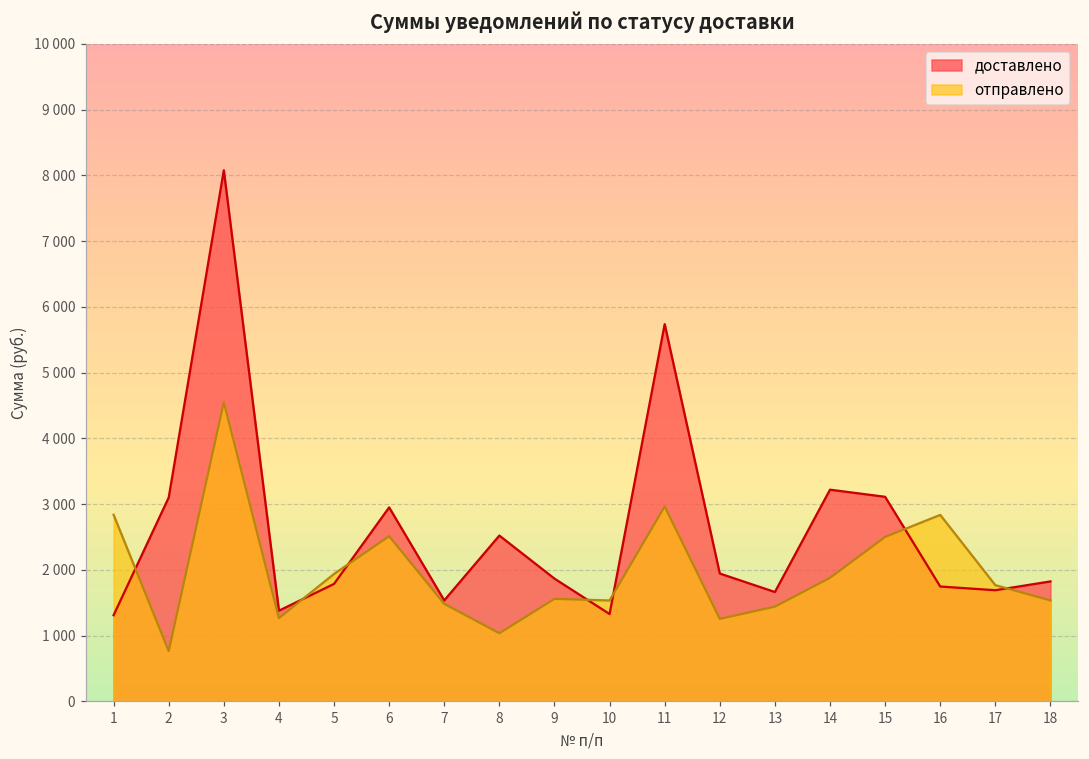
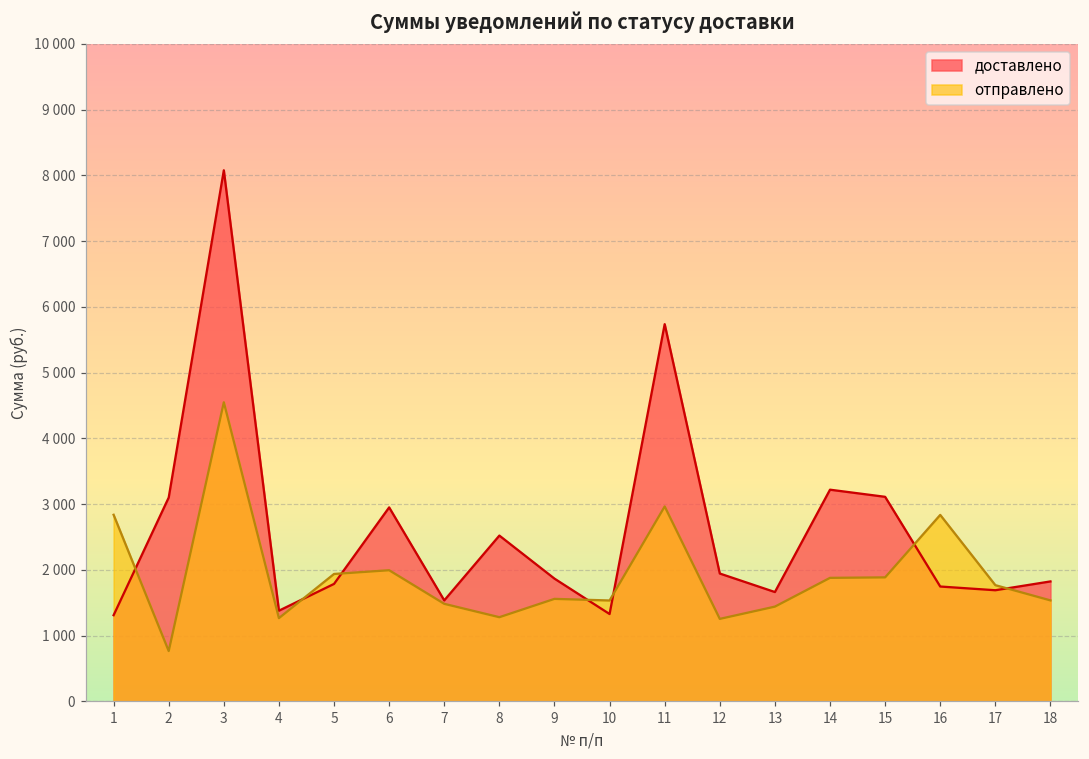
  {
    "доставлено": {
      "1": 1300,
      "2": 3100,
      "3": 8100,
      "4": 1400,
      "5": 1800,
      "6": 3000,
      "7": 1500,
      "8": 2500,
      "9": 1900,
      "10": 1300,
      "11": 5700,
      "12": 1900,
      "13": 1700,
      "14": 3200,
      "15": 3100,
      "16": 1700,
      "17": 1700,
      "18": 1800
    },
    "отправлено": {
      "1": 2800,
      "2": 800,
      "3": 4600,
      "4": 1300,
      "5": 1900,
-     "6": 2500,
+     "6": 2000,
      "7": 1500,
-     "8": 1000,
+     "8": 1300,
      "9": 1600,
      "10": 1500,
      "11": 3000,
      "12": 1300,
      "13": 1400,
      "14": 1900,
-     "15": 2500,
+     "15": 1900,
      "16": 2800,
      "17": 1800,
      "18": 1500
    }
  }
